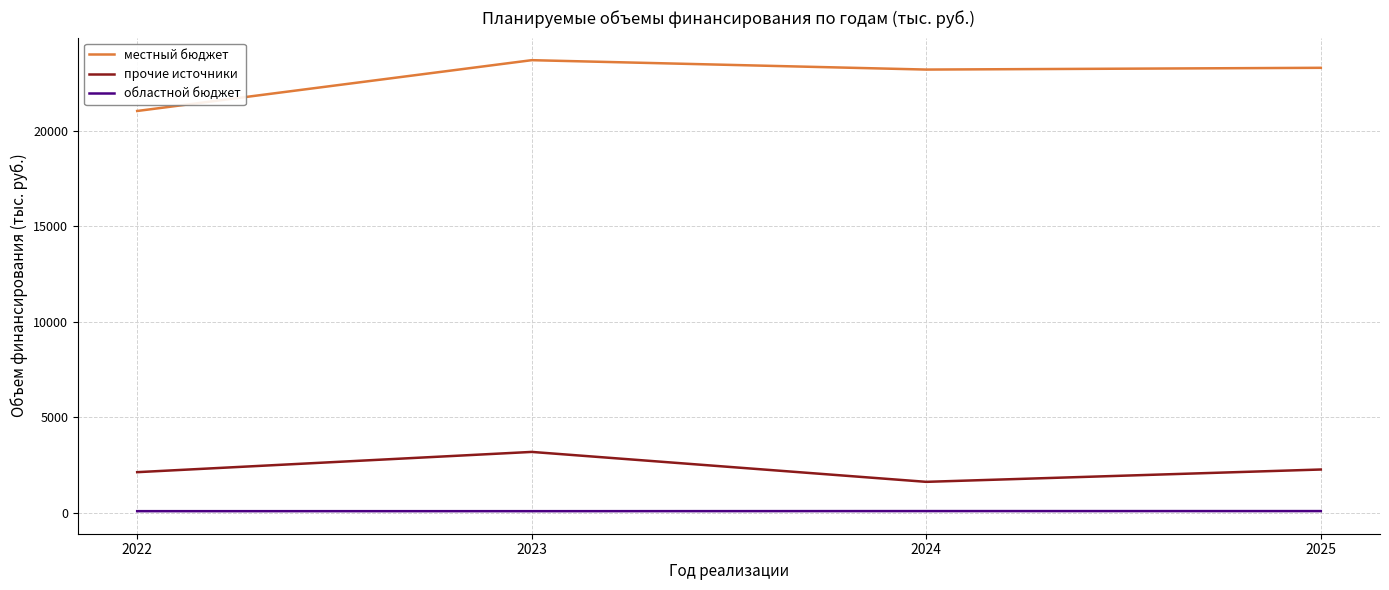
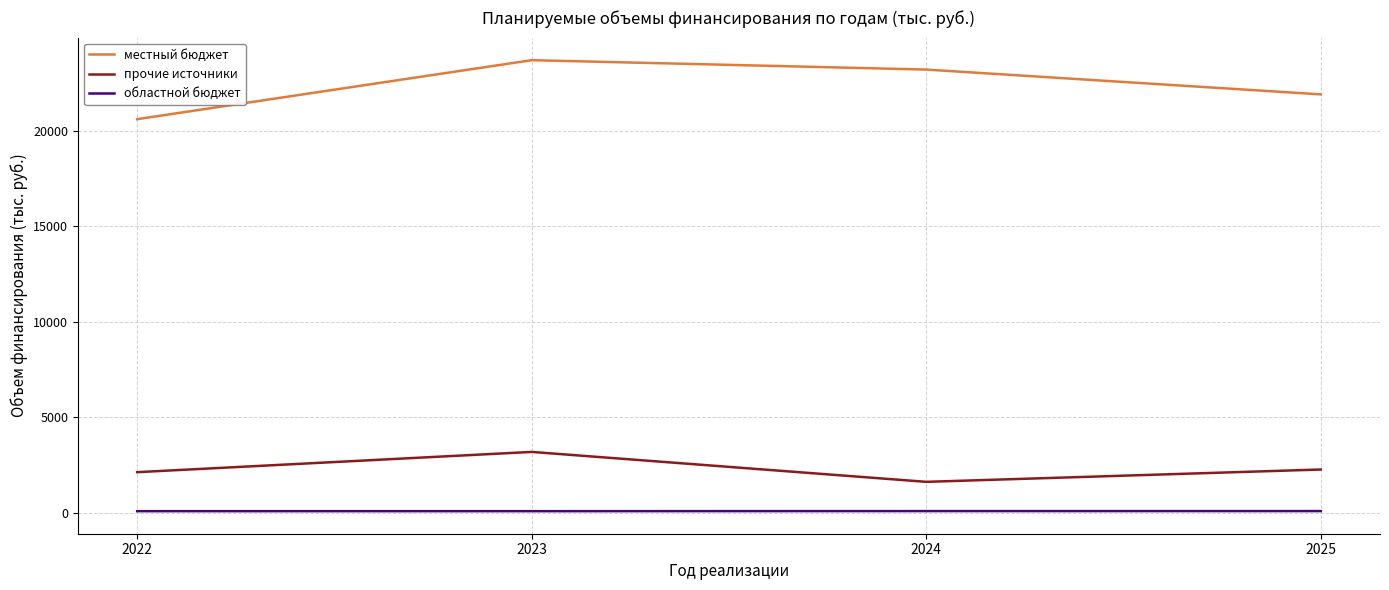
  {
    "местный бюджет": {
-     "2022": 21100,
+     "2022": 20600,
      "2023": 23700,
      "2024": 23200,
-     "2025": 23300
+     "2025": 21900
    },
    "прочие источники": {
      "2022": 2100,
      "2023": 3200,
      "2024": 1600,
      "2025": 2300
    },
    "областной бюджет": {
      "2022": 100,
      "2023": 100,
      "2024": 100,
      "2025": 100
    }
  }
